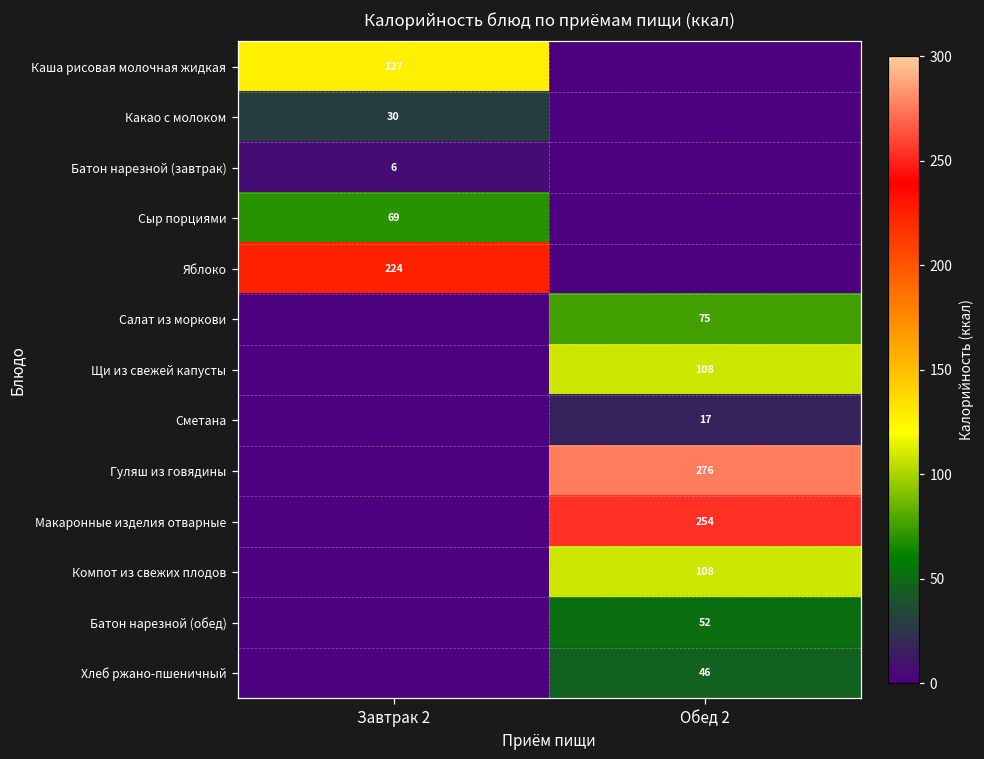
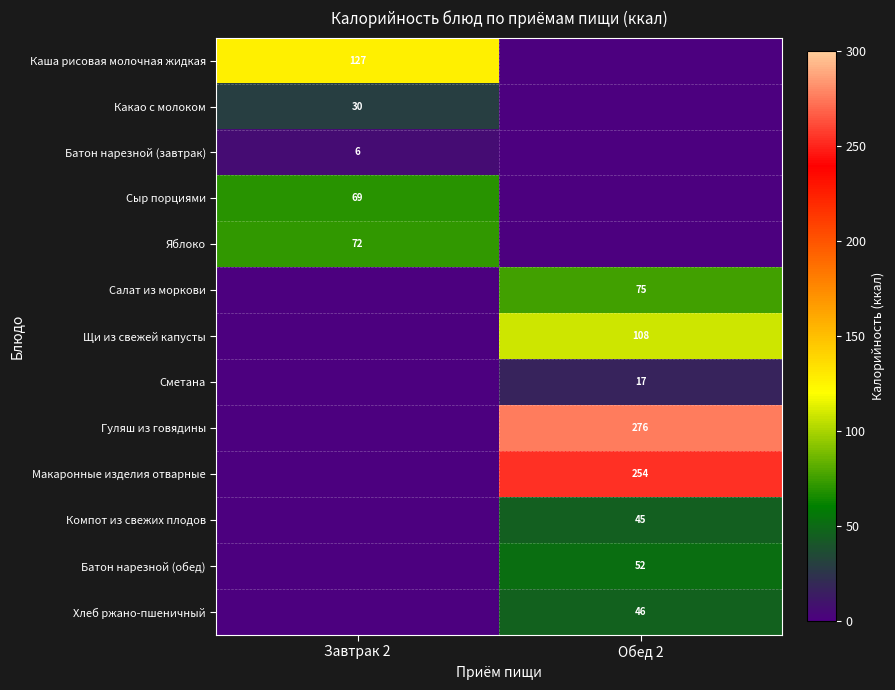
  {
    "Каша рисовая молочная жидкая": {
      "Завтрак 2": 127
    },
    "Какао с молоком": {
      "Завтрак 2": 30
    },
    "Батон нарезной (завтрак)": {
      "Завтрак 2": 6
    },
    "Сыр порциями": {
      "Завтрак 2": 69
    },
    "Яблоко": {
-     "Завтрак 2": 224
+     "Завтрак 2": 72
    },
    "Салат из моркови": {
      "Обед 2": 75
    },
    "Щи из свежей капусты": {
      "Обед 2": 108
    },
    "Сметана": {
      "Обед 2": 17
    },
    "Гуляш из говядины": {
      "Обед 2": 276
    },
    "Макаронные изделия отварные": {
      "Обед 2": 254
    },
    "Компот из свежих плодов": {
-     "Обед 2": 108
+     "Обед 2": 45
    },
    "Батон нарезной (обед)": {
      "Обед 2": 52
    },
    "Хлеб ржано-пшеничный": {
      "Обед 2": 46
    }
  }
